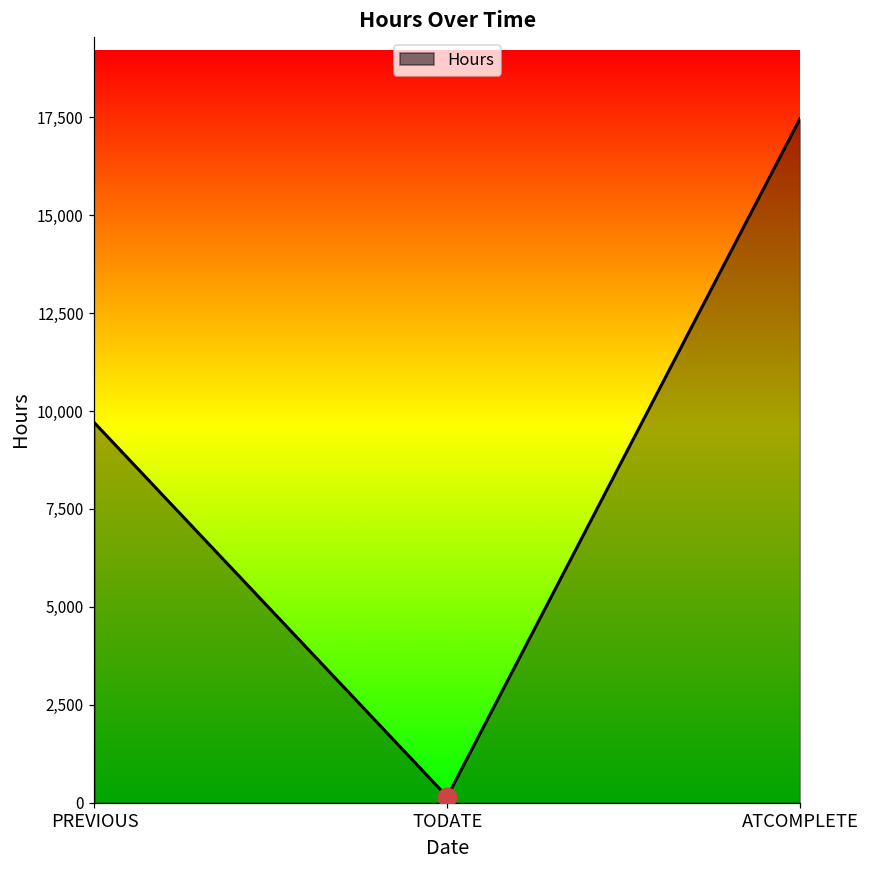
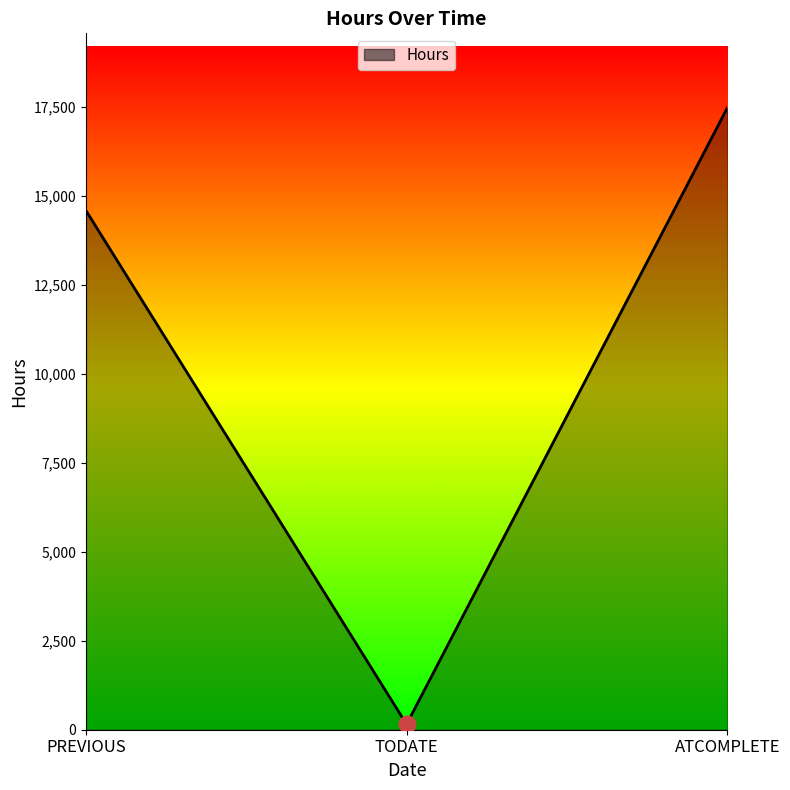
  {
    "Hours": {
-     "PREVIOUS": "9,700",
+     "PREVIOUS": "14,600",
      "ATCOMPLETE": "17,500"
    }
  }
